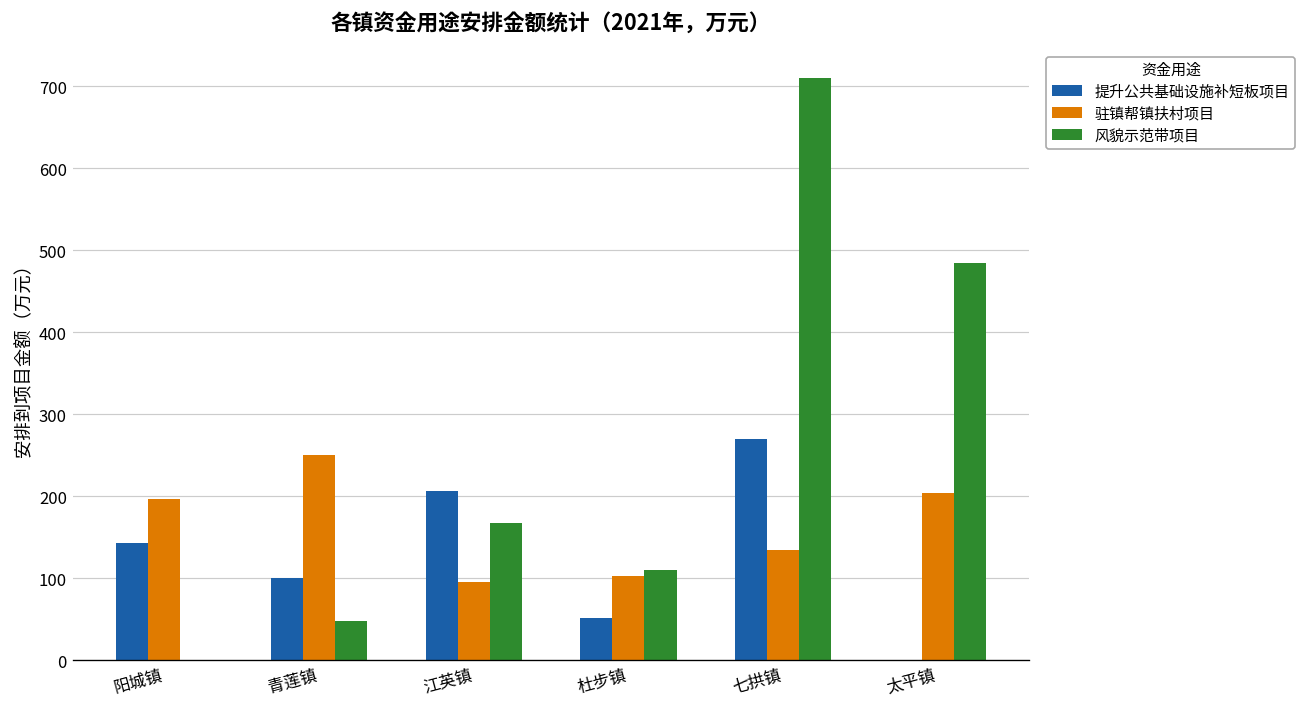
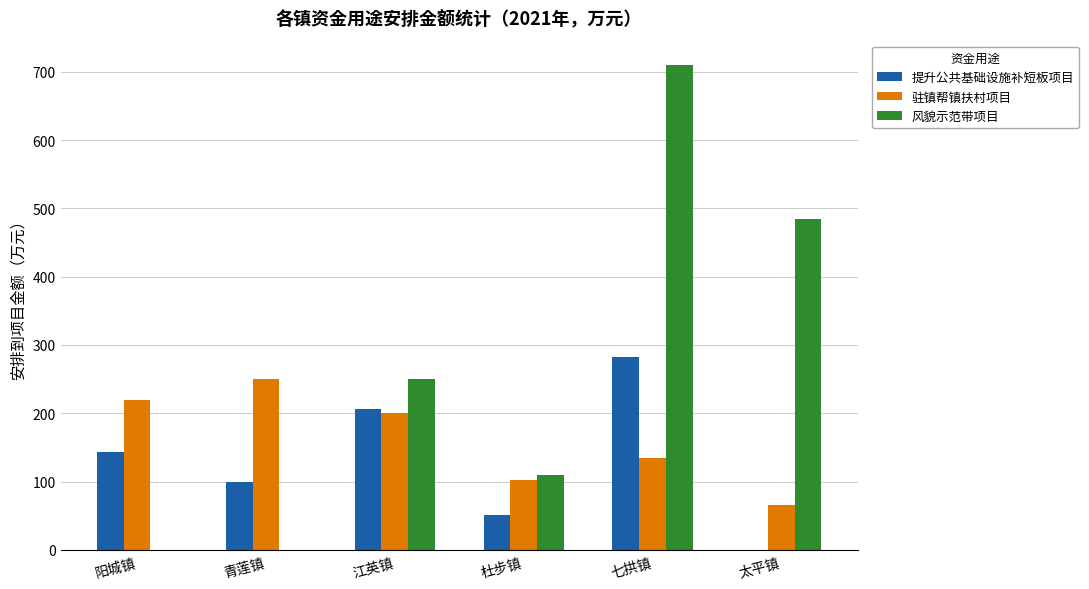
  {
    "提升公共基础设施补短板项目": {
      "阳城镇": 140,
      "青莲镇": 100,
      "江英镇": 210,
      "杜步镇": 50,
-     "七拱镇": 270,
+     "七拱镇": 280,
      "太平镇": 0
    },
    "驻镇帮镇扶村项目": {
-     "阳城镇": 200,
+     "阳城镇": 220,
      "青莲镇": 250,
-     "江英镇": 100,
+     "江英镇": 200,
      "杜步镇": 100,
      "七拱镇": 130,
-     "太平镇": 200
+     "太平镇": 70
    },
    "风貌示范带项目": {
      "阳城镇": 0,
-     "青莲镇": 50,
-     "江英镇": 170,
+     "青莲镇": 0,
+     "江英镇": 250,
      "杜步镇": 110,
      "七拱镇": 710,
      "太平镇": 490
    }
  }
